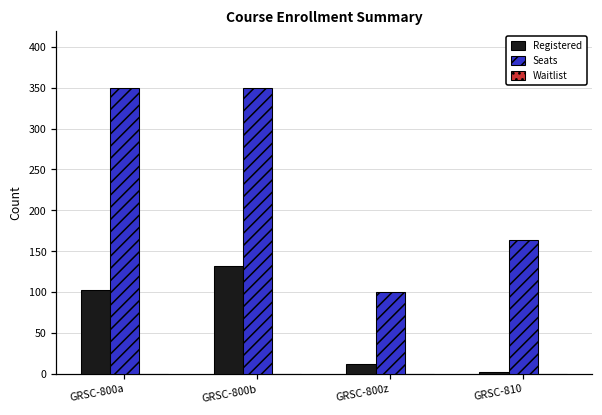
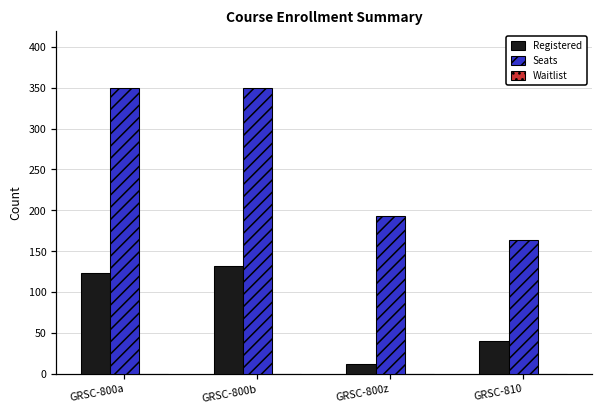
  {
    "Registered": {
-     "GRSC-800a": 100,
+     "GRSC-800a": 120,
      "GRSC-800b": 130,
      "GRSC-800z": 10,
-     "GRSC-810": 0
+     "GRSC-810": 40
    },
    "Seats": {
      "GRSC-800a": 350,
      "GRSC-800b": 350,
-     "GRSC-800z": 100,
+     "GRSC-800z": 190,
      "GRSC-810": 160
    },
    "Waitlist": {
      "GRSC-800a": 0,
      "GRSC-800b": 0,
      "GRSC-800z": 0,
      "GRSC-810": 0
    }
  }
